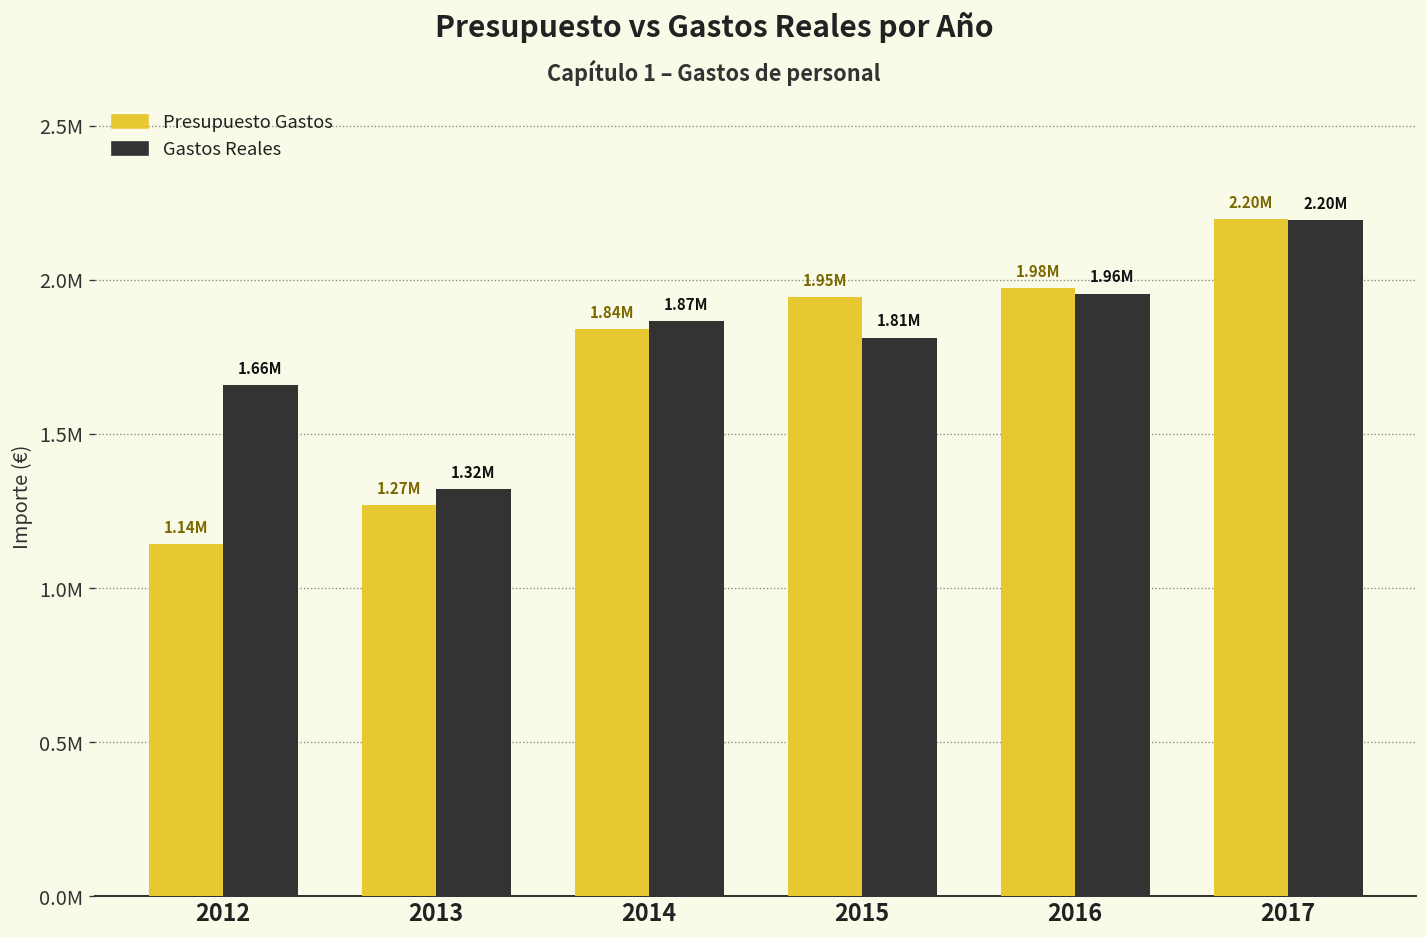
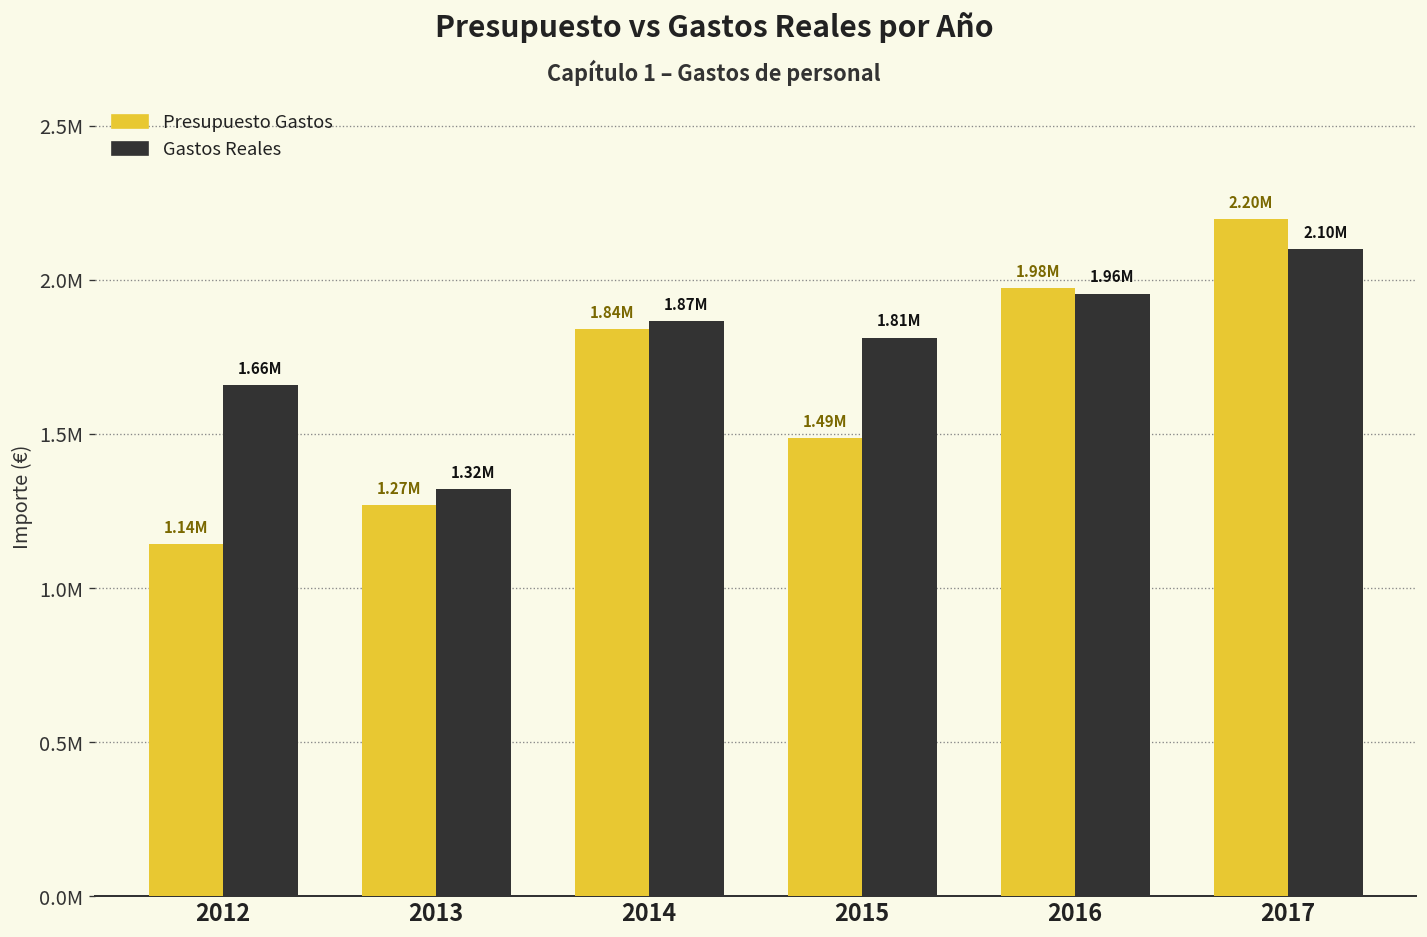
  {
    "Presupuesto Gastos": {
      "2012": "1.14M",
      "2013": "1.27M",
      "2014": "1.84M",
-     "2015": "1.95M",
+     "2015": "1.49M",
      "2016": "1.98M",
      "2017": "2.20M"
    },
    "Gastos Reales": {
      "2012": "1.66M",
      "2013": "1.32M",
      "2014": "1.87M",
      "2015": "1.81M",
      "2016": "1.96M",
-     "2017": "2.20M"
+     "2017": "2.10M"
    }
  }
